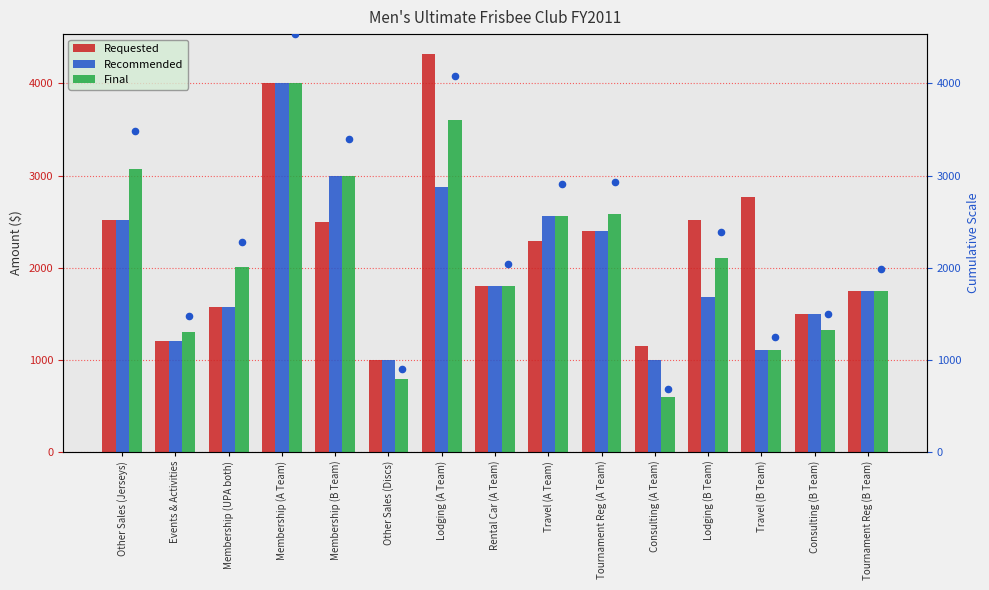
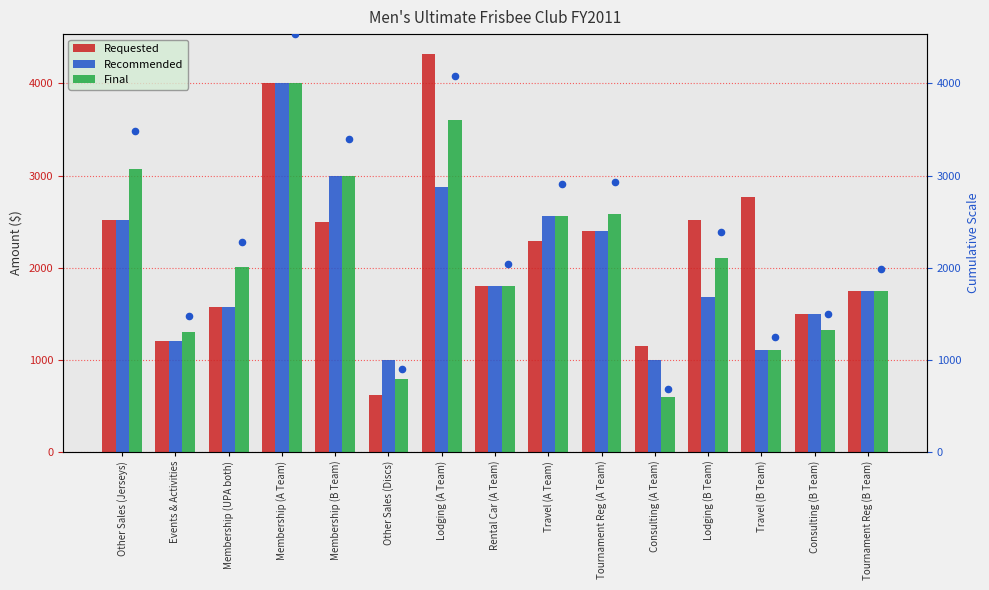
  {
    "Requested": {
      "Other Sales (Jerseys)": 2500,
      "Events & Activities": 1200,
      "Membership (UPA both)": 1600,
      "Membership (A Team)": 4000,
      "Membership (B Team)": 2500,
-     "Other Sales (Discs)": 1000,
+     "Other Sales (Discs)": 600,
      "Lodging (A Team)": 4300,
      "Rental Car (A Team)": 1800,
      "Travel (A Team)": 2300,
      "Tournament Reg (A Team)": 2400,
      "Consulting (A Team)": 1100,
      "Lodging (B Team)": 2500,
      "Travel (B Team)": 2800,
      "Consulting (B Team)": 1500,
      "Tournament Reg (B Team)": 1800
    },
    "Final": {
      "Other Sales (Jerseys)": 3100,
      "Events & Activities": 1300,
      "Membership (UPA both)": 2000,
      "Membership (A Team)": 4000,
      "Membership (B Team)": 3000,
      "Other Sales (Discs)": 800,
      "Lodging (A Team)": 3600,
      "Rental Car (A Team)": 1800,
      "Travel (A Team)": 2600,
      "Tournament Reg (A Team)": 2600,
      "Consulting (A Team)": 600,
      "Lodging (B Team)": 2100,
      "Travel (B Team)": 1100,
      "Consulting (B Team)": 1300,
      "Tournament Reg (B Team)": 1800
    }
  }
